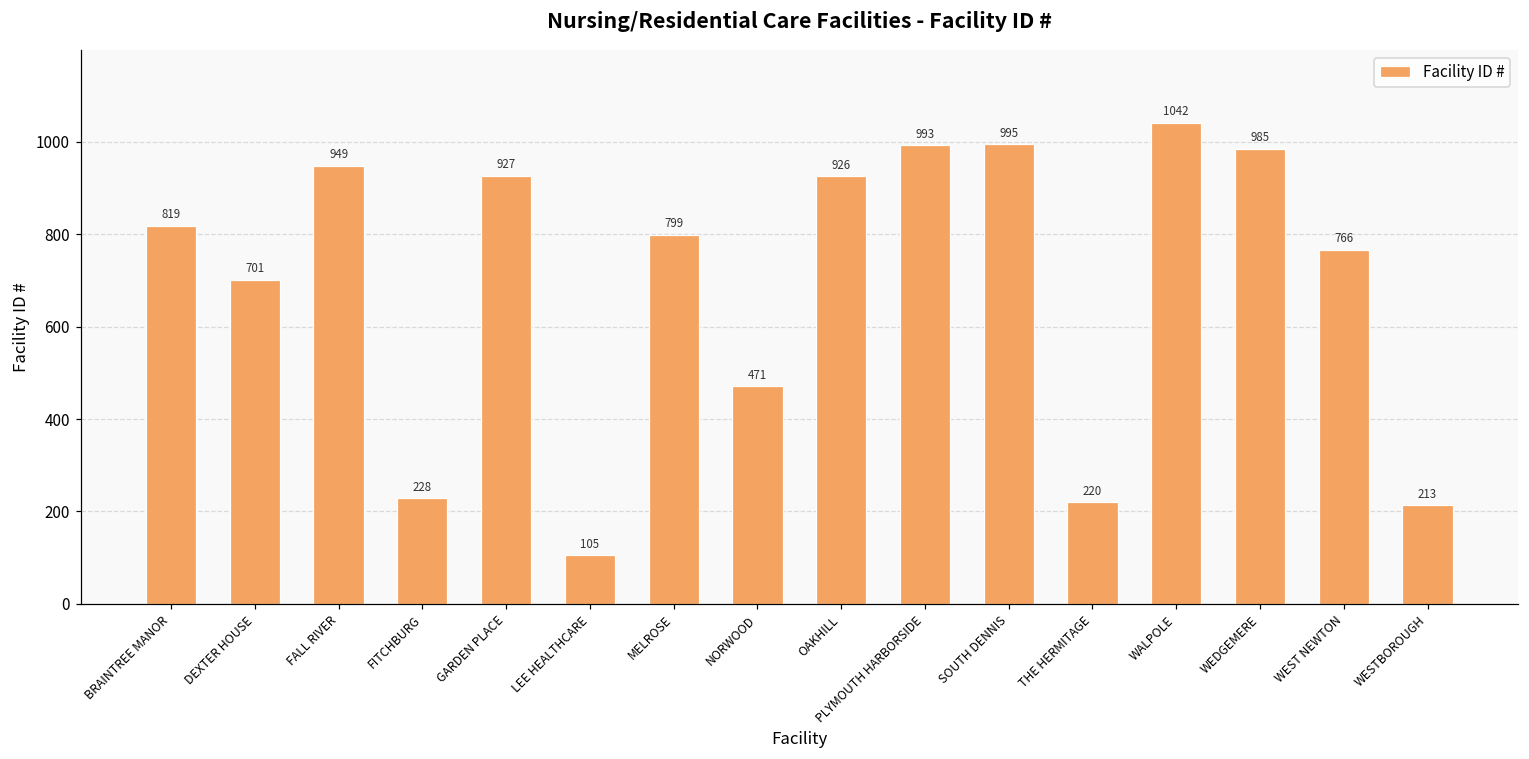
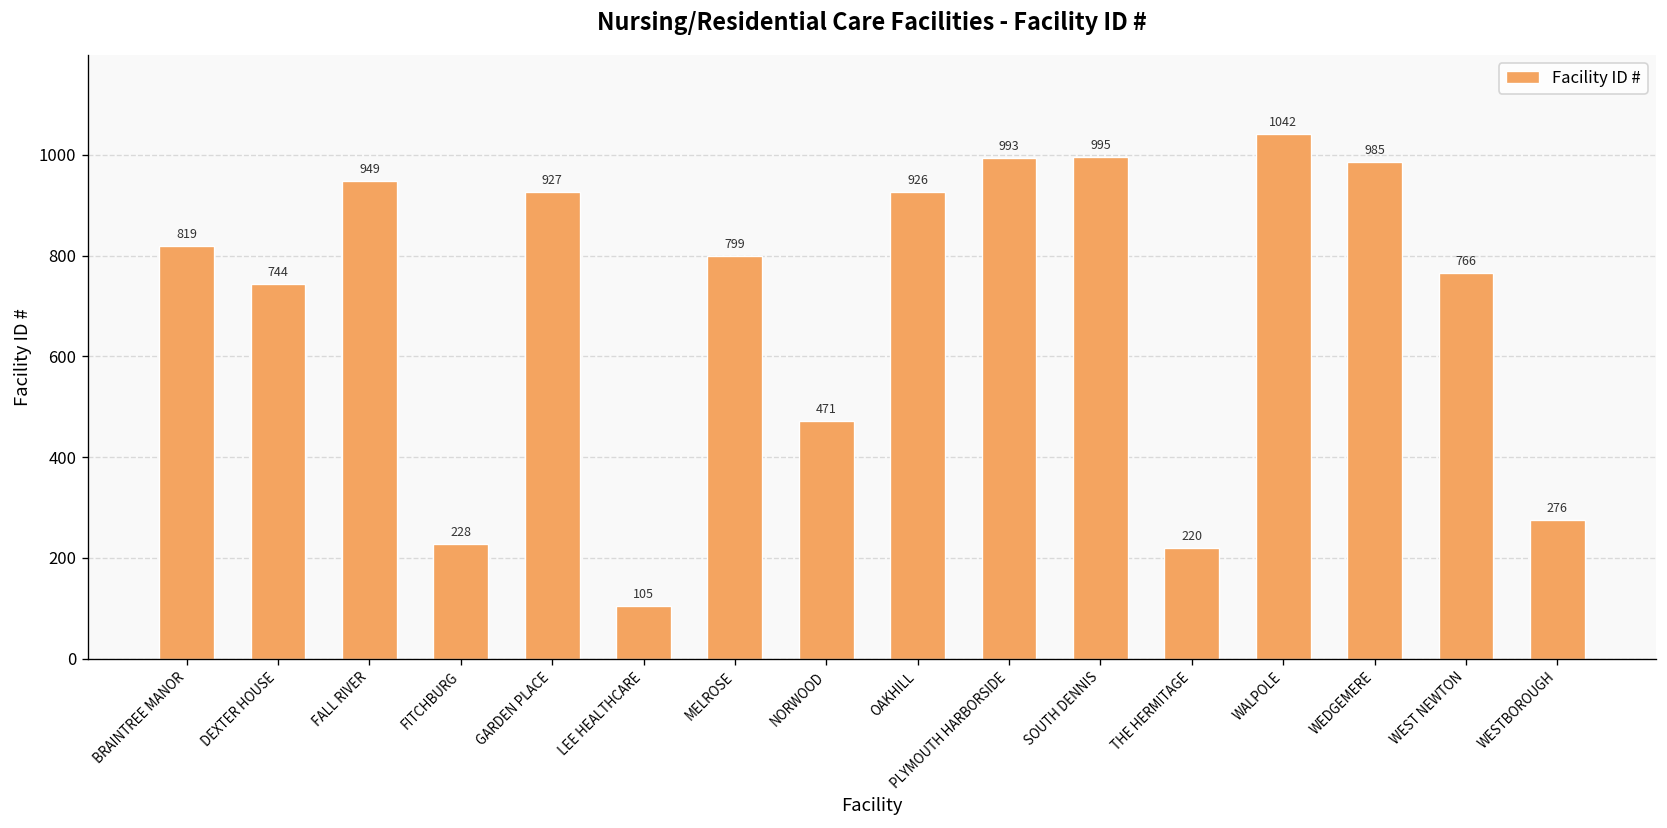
  {
    "BRAINTREE MANOR": 819,
-   "DEXTER HOUSE": 701,
+   "DEXTER HOUSE": 744,
    "FALL RIVER": 949,
    "FITCHBURG": 228,
    "GARDEN PLACE": 927,
    "LEE HEALTHCARE": 105,
    "MELROSE": 799,
    "NORWOOD": 471,
    "OAKHILL": 926,
    "PLYMOUTH HARBORSIDE": 993,
    "SOUTH DENNIS": 995,
    "THE HERMITAGE": 220,
    "WALPOLE": 1042,
    "WEDGEMERE": 985,
    "WEST NEWTON": 766,
-   "WESTBOROUGH": 213
+   "WESTBOROUGH": 276
  }
